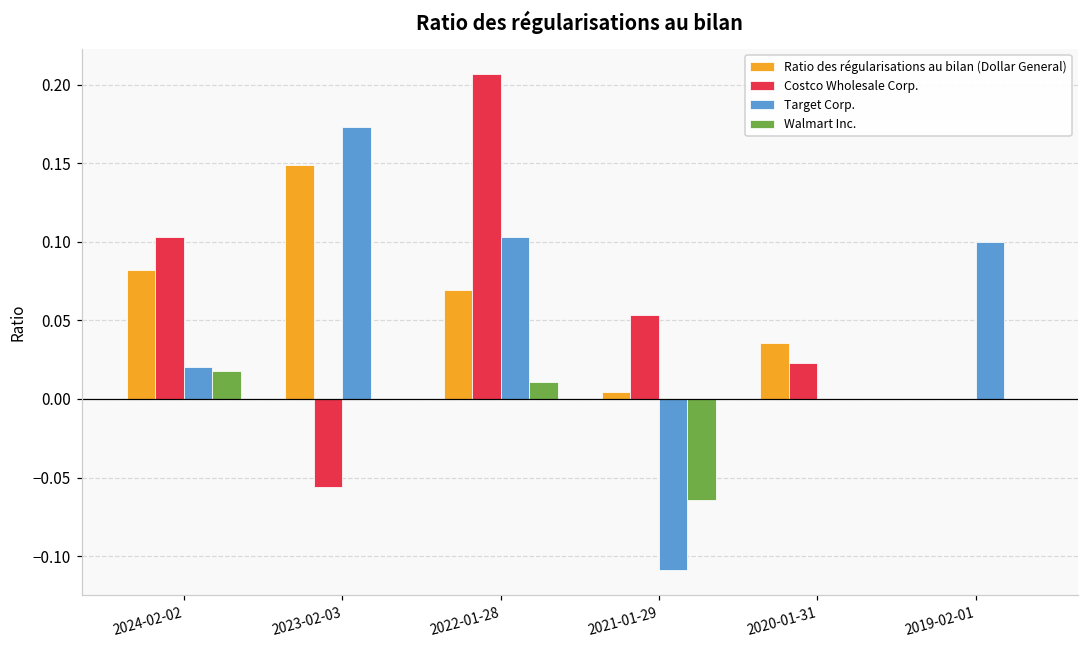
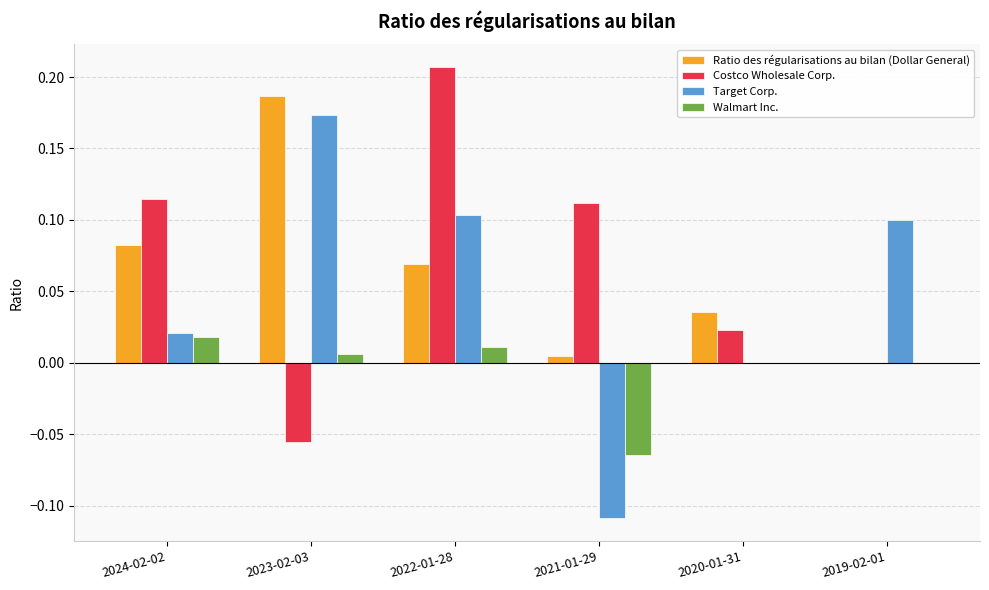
  {
    "Ratio des régularisations au bilan (Dollar General)": {
      "2024-02-02": 0.082,
-     "2023-02-03": 0.149,
+     "2023-02-03": 0.187,
      "2022-01-28": 0.069,
      "2021-01-29": 0.004,
      "2020-01-31": 0.036,
      "2019-02-01": 0.000
    },
    "Costco Wholesale Corp.": {
-     "2024-02-02": 0.103,
+     "2024-02-02": 0.115,
      "2023-02-03": -0.056,
      "2022-01-28": 0.207,
-     "2021-01-29": 0.053,
+     "2021-01-29": 0.112,
      "2020-01-31": 0.023,
      "2019-02-01": 0.000
    },
    "Target Corp.": {
      "2024-02-02": 0.021,
      "2023-02-03": 0.173,
      "2022-01-28": 0.103,
      "2021-01-29": -0.109,
      "2020-01-31": 0.000,
      "2019-02-01": 0.100
    },
    "Walmart Inc.": {
      "2024-02-02": 0.018,
-     "2023-02-03": 0.000,
+     "2023-02-03": 0.006,
      "2022-01-28": 0.011,
      "2021-01-29": -0.064,
      "2020-01-31": 0.000,
      "2019-02-01": 0.000
    }
  }
